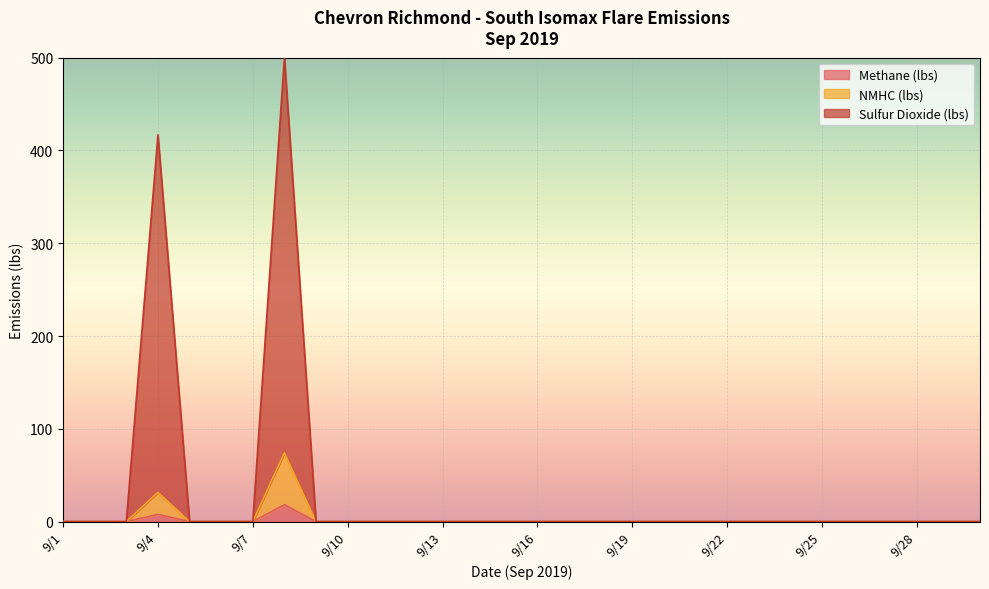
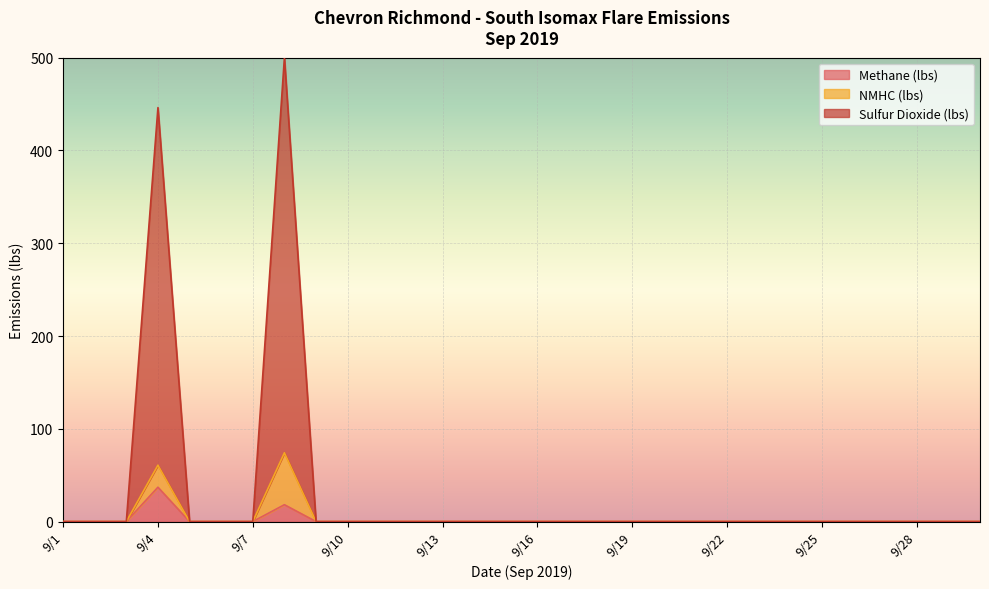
  {
    "Methane (lbs)": {
-     "9/4": 10
+     "9/4": 40
    },
    "NMHC (lbs)": {
      "9/4": 20
    },
    "Sulfur Dioxide (lbs)": {
      "9/4": 390
    }
  }
